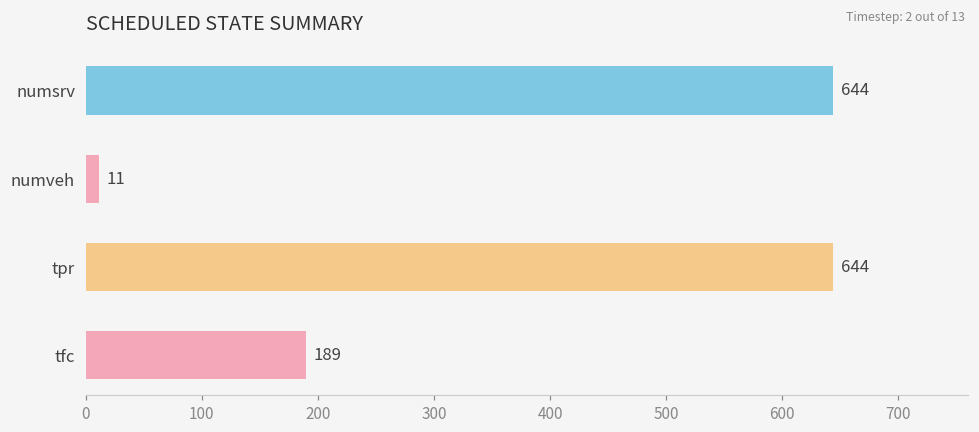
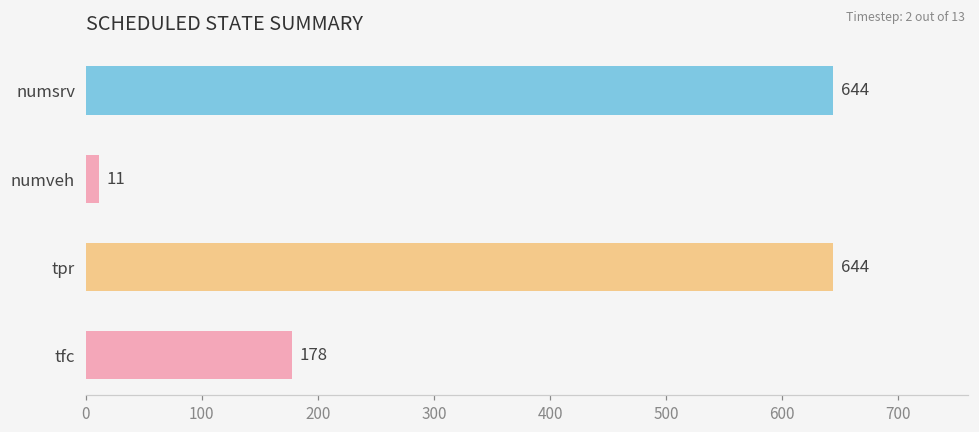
  {
    "numsrv": 644,
    "numveh": 11,
    "tpr": 644,
-   "tfc": 189
+   "tfc": 178
  }
